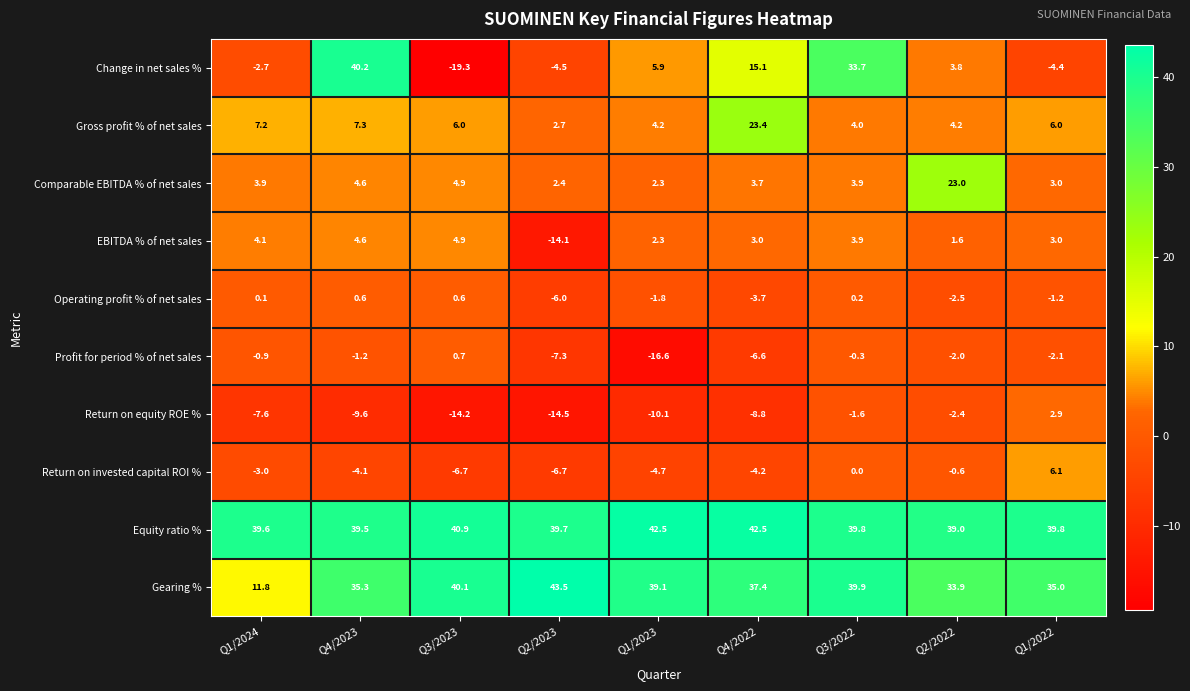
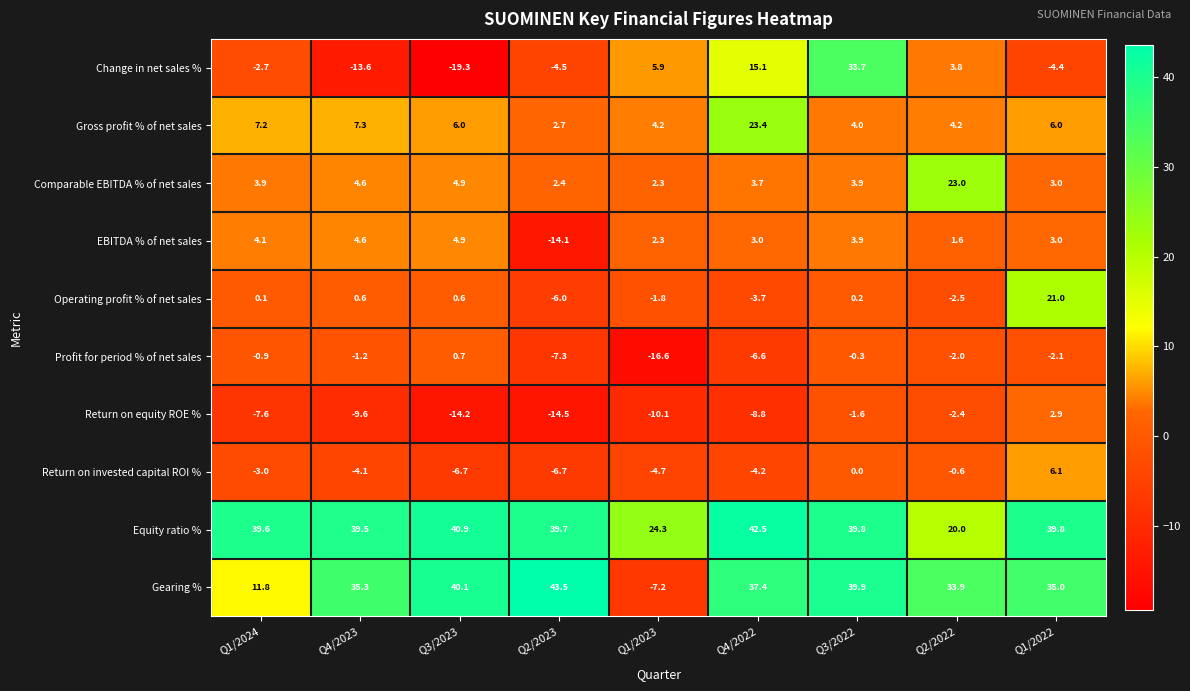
  {
    "Change in net sales %": {
      "Q1/2024": -2.7,
-     "Q4/2023": 40.2,
+     "Q4/2023": -13.6,
      "Q3/2023": -19.3,
      "Q2/2023": -4.5,
      "Q1/2023": 5.9,
      "Q4/2022": 15.1,
      "Q3/2022": 33.7,
      "Q2/2022": 3.8,
      "Q1/2022": -4.4
    },
    "Gross profit % of net sales": {
      "Q1/2024": 7.2,
      "Q4/2023": 7.3,
      "Q3/2023": 6.0,
      "Q2/2023": 2.7,
      "Q1/2023": 4.2,
      "Q4/2022": 23.4,
      "Q3/2022": 4.0,
      "Q2/2022": 4.2,
      "Q1/2022": 6.0
    },
    "Comparable EBITDA % of net sales": {
      "Q1/2024": 3.9,
      "Q4/2023": 4.6,
      "Q3/2023": 4.9,
      "Q2/2023": 2.4,
      "Q1/2023": 2.3,
      "Q4/2022": 3.7,
      "Q3/2022": 3.9,
      "Q2/2022": 23.0,
      "Q1/2022": 3.0
    },
    "EBITDA % of net sales": {
      "Q1/2024": 4.1,
      "Q4/2023": 4.6,
      "Q3/2023": 4.9,
      "Q2/2023": -14.1,
      "Q1/2023": 2.3,
      "Q4/2022": 3.0,
      "Q3/2022": 3.9,
      "Q2/2022": 1.6,
      "Q1/2022": 3.0
    },
    "Operating profit % of net sales": {
      "Q1/2024": 0.1,
      "Q4/2023": 0.6,
      "Q3/2023": 0.6,
      "Q2/2023": -6.0,
      "Q1/2023": -1.8,
      "Q4/2022": -3.7,
      "Q3/2022": 0.2,
      "Q2/2022": -2.5,
-     "Q1/2022": -1.2
+     "Q1/2022": 21.0
    },
    "Profit for period % of net sales": {
      "Q1/2024": -0.9,
      "Q4/2023": -1.2,
      "Q3/2023": 0.7,
      "Q2/2023": -7.3,
      "Q1/2023": -16.6,
      "Q4/2022": -6.6,
      "Q3/2022": -0.3,
      "Q2/2022": -2.0,
      "Q1/2022": -2.1
    },
    "Return on equity ROE %": {
      "Q1/2024": -7.6,
      "Q4/2023": -9.6,
      "Q3/2023": -14.2,
      "Q2/2023": -14.5,
      "Q1/2023": -10.1,
      "Q4/2022": -8.8,
      "Q3/2022": -1.6,
      "Q2/2022": -2.4,
      "Q1/2022": 2.9
    },
    "Return on invested capital ROI %": {
      "Q1/2024": -3.0,
      "Q4/2023": -4.1,
      "Q3/2023": -6.7,
      "Q2/2023": -6.7,
      "Q1/2023": -4.7,
      "Q4/2022": -4.2,
      "Q3/2022": 0.0,
      "Q2/2022": -0.6,
      "Q1/2022": 6.1
    },
    "Equity ratio %": {
      "Q1/2024": 39.6,
      "Q4/2023": 39.5,
      "Q3/2023": 40.9,
      "Q2/2023": 39.7,
-     "Q1/2023": 42.5,
+     "Q1/2023": 24.3,
      "Q4/2022": 42.5,
      "Q3/2022": 39.8,
-     "Q2/2022": 39.0,
+     "Q2/2022": 20.0,
      "Q1/2022": 39.8
    },
    "Gearing %": {
      "Q1/2024": 11.8,
      "Q4/2023": 35.3,
      "Q3/2023": 40.1,
      "Q2/2023": 43.5,
-     "Q1/2023": 39.1,
+     "Q1/2023": -7.2,
      "Q4/2022": 37.4,
      "Q3/2022": 39.9,
      "Q2/2022": 33.9,
      "Q1/2022": 35.0
    }
  }
